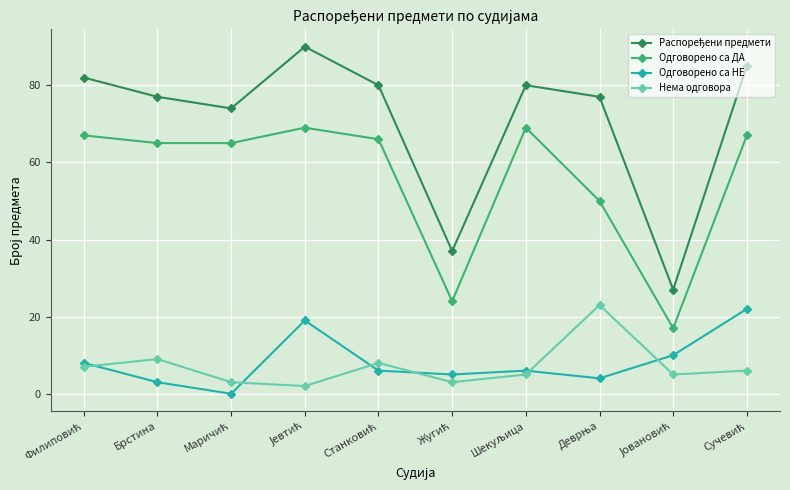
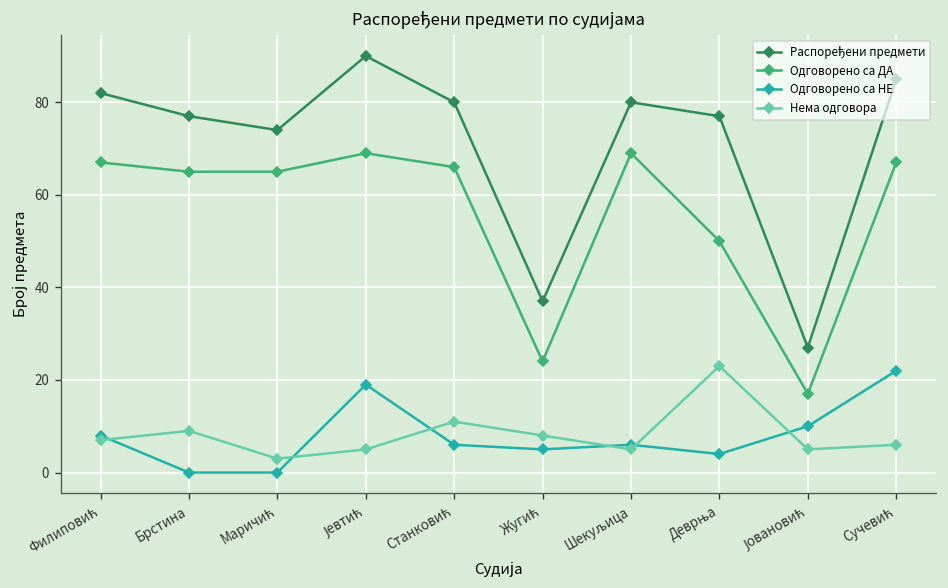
  {
    "Одговорено са НЕ": {
      "Филиповић": 8,
-     "Брстина": 3,
+     "Брстина": 0,
      "Маричић": 0,
      "Јевтић": 19,
      "Станковић": 6,
      "Жугић": 5,
      "Шекуљица": 6,
      "Деврња": 4,
      "Јовановић": 10,
      "Сучевић": 22
    },
    "Нема одговора": {
      "Филиповић": 7,
      "Брстина": 9,
      "Маричић": 3,
-     "Јевтић": 2,
-     "Станковић": 8,
-     "Жугић": 3,
+     "Јевтић": 5,
+     "Станковић": 11,
+     "Жугић": 8,
      "Шекуљица": 5,
      "Деврња": 23,
      "Јовановић": 5,
      "Сучевић": 6
    }
  }
